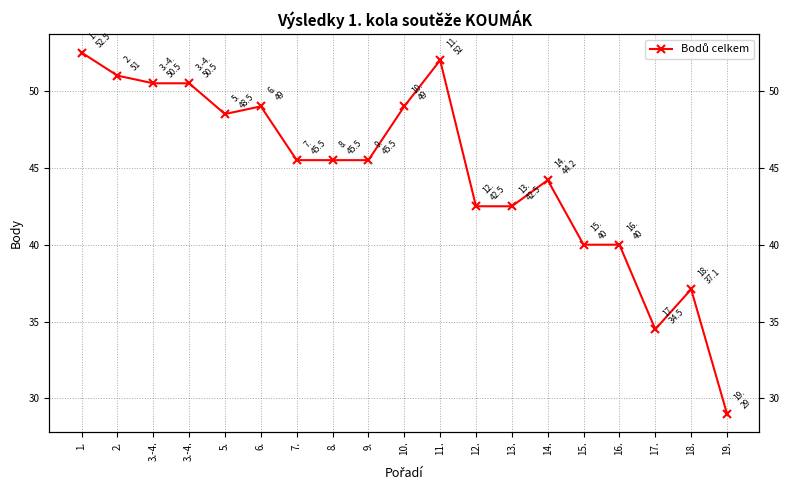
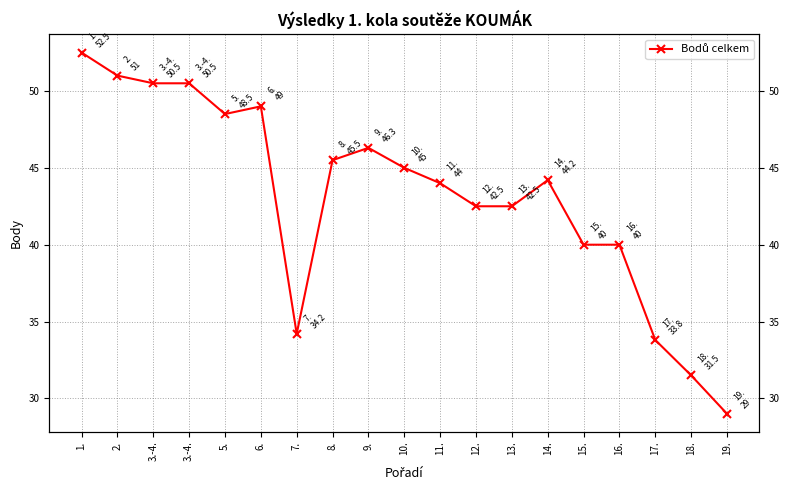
  {
    "1.": 52.5,
    "2.": 51,
    "5.": 48.5,
    "6.": 49,
-   "7.": 45.5,
+   "7.": 34.2,
    "8.": 45.5,
-   "9.": 45.5,
-   "10.": 49,
-   "11.": 52,
+   "9.": 46.3,
+   "10.": 45,
+   "11.": 44,
    "12.": 42.5,
    "13.": 42.5,
    "14.": 44.2,
    "15.": 40,
    "16.": 40,
-   "17.": 34.5,
-   "18.": 37.1,
+   "17.": 33.8,
+   "18.": 31.5,
    "19.": 29
  }
